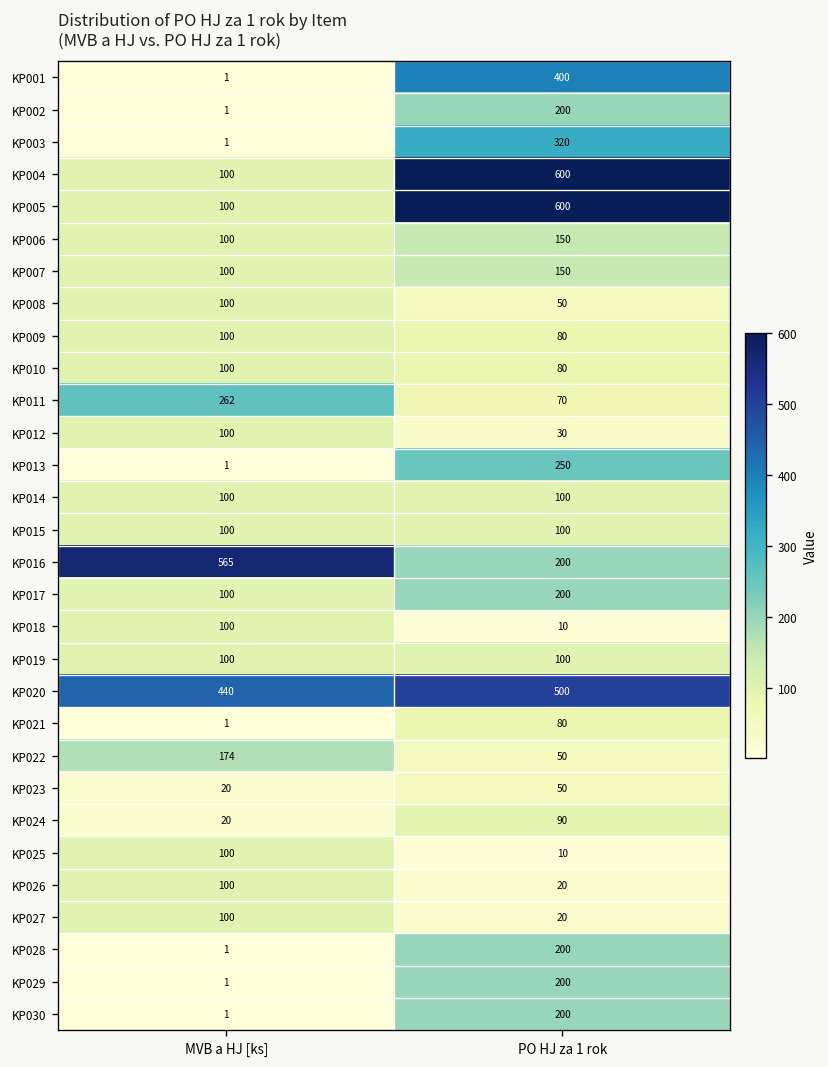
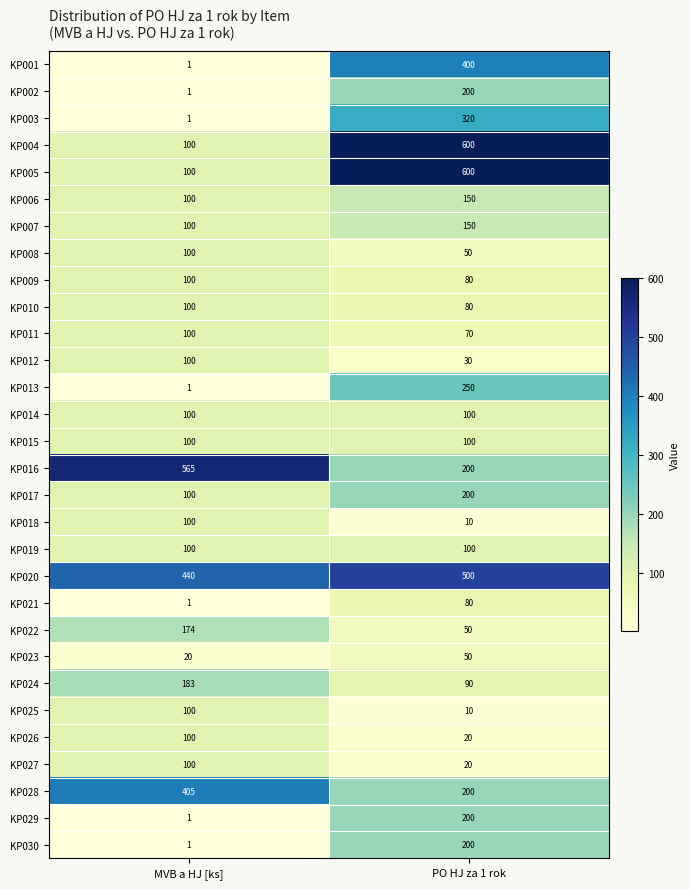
  {
    "KP001": {
      "MVB a HJ [ks]": 1,
      "PO HJ za 1 rok": 400
    },
    "KP002": {
      "MVB a HJ [ks]": 1,
      "PO HJ za 1 rok": 200
    },
    "KP003": {
      "MVB a HJ [ks]": 1,
      "PO HJ za 1 rok": 320
    },
    "KP004": {
      "MVB a HJ [ks]": 100,
      "PO HJ za 1 rok": 600
    },
    "KP005": {
      "MVB a HJ [ks]": 100,
      "PO HJ za 1 rok": 600
    },
    "KP006": {
      "MVB a HJ [ks]": 100,
      "PO HJ za 1 rok": 150
    },
    "KP007": {
      "MVB a HJ [ks]": 100,
      "PO HJ za 1 rok": 150
    },
    "KP008": {
      "MVB a HJ [ks]": 100,
      "PO HJ za 1 rok": 50
    },
    "KP009": {
      "MVB a HJ [ks]": 100,
      "PO HJ za 1 rok": 80
    },
    "KP010": {
      "MVB a HJ [ks]": 100,
      "PO HJ za 1 rok": 80
    },
    "KP011": {
-     "MVB a HJ [ks]": 262,
+     "MVB a HJ [ks]": 100,
      "PO HJ za 1 rok": 70
    },
    "KP012": {
      "MVB a HJ [ks]": 100,
      "PO HJ za 1 rok": 30
    },
    "KP013": {
      "MVB a HJ [ks]": 1,
      "PO HJ za 1 rok": 250
    },
    "KP014": {
      "MVB a HJ [ks]": 100,
      "PO HJ za 1 rok": 100
    },
    "KP015": {
      "MVB a HJ [ks]": 100,
      "PO HJ za 1 rok": 100
    },
    "KP016": {
      "MVB a HJ [ks]": 565,
      "PO HJ za 1 rok": 200
    },
    "KP017": {
      "MVB a HJ [ks]": 100,
      "PO HJ za 1 rok": 200
    },
    "KP018": {
      "MVB a HJ [ks]": 100,
      "PO HJ za 1 rok": 10
    },
    "KP019": {
      "MVB a HJ [ks]": 100,
      "PO HJ za 1 rok": 100
    },
    "KP020": {
      "MVB a HJ [ks]": 440,
      "PO HJ za 1 rok": 500
    },
    "KP021": {
      "MVB a HJ [ks]": 1,
      "PO HJ za 1 rok": 80
    },
    "KP022": {
      "MVB a HJ [ks]": 174,
      "PO HJ za 1 rok": 50
    },
    "KP023": {
      "MVB a HJ [ks]": 20,
      "PO HJ za 1 rok": 50
    },
    "KP024": {
-     "MVB a HJ [ks]": 20,
+     "MVB a HJ [ks]": 183,
      "PO HJ za 1 rok": 90
    },
    "KP025": {
      "MVB a HJ [ks]": 100,
      "PO HJ za 1 rok": 10
    },
    "KP026": {
      "MVB a HJ [ks]": 100,
      "PO HJ za 1 rok": 20
    },
    "KP027": {
      "MVB a HJ [ks]": 100,
      "PO HJ za 1 rok": 20
    },
    "KP028": {
-     "MVB a HJ [ks]": 1,
+     "MVB a HJ [ks]": 405,
      "PO HJ za 1 rok": 200
    },
    "KP029": {
      "MVB a HJ [ks]": 1,
      "PO HJ za 1 rok": 200
    },
    "KP030": {
      "MVB a HJ [ks]": 1,
      "PO HJ za 1 rok": 200
    }
  }
